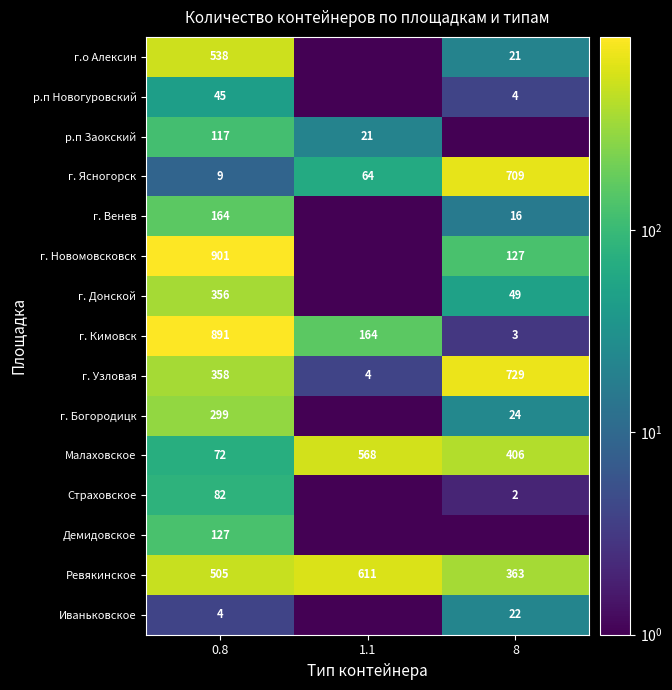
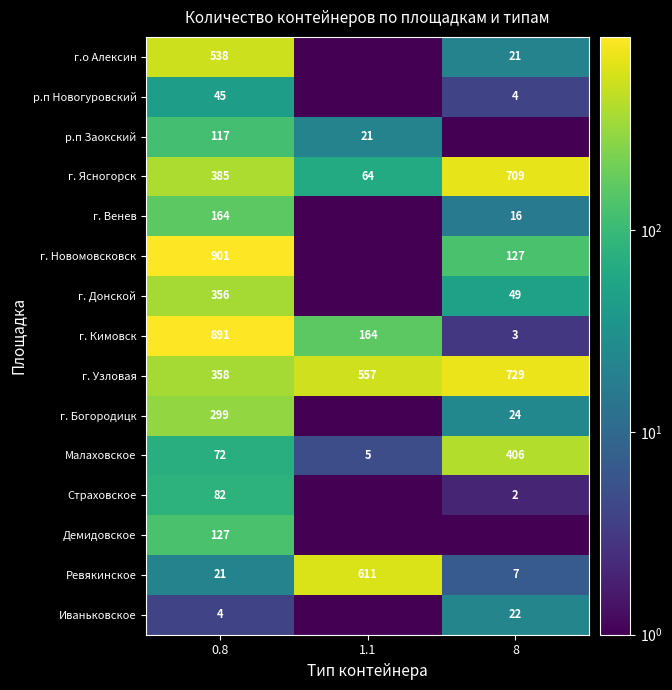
  {
    "г.о Алексин": {
      "0.8": 538,
      "8": 21
    },
    "р.п Новогуровский": {
      "0.8": 45,
      "8": 4
    },
    "р.п Заокский": {
      "0.8": 117,
      "1.1": 21
    },
    "г. Ясногорск": {
-     "0.8": 9,
+     "0.8": 385,
      "1.1": 64,
      "8": 709
    },
    "г. Венев": {
      "0.8": 164,
      "8": 16
    },
    "г. Новомовсковск": {
      "0.8": 901,
      "8": 127
    },
    "г. Донской": {
      "0.8": 356,
      "8": 49
    },
    "г. Кимовск": {
      "0.8": 891,
      "1.1": 164,
      "8": 3
    },
    "г. Узловая": {
      "0.8": 358,
-     "1.1": 4,
+     "1.1": 557,
      "8": 729
    },
    "г. Богородицк": {
      "0.8": 299,
      "8": 24
    },
    "Малаховское": {
      "0.8": 72,
-     "1.1": 568,
+     "1.1": 5,
      "8": 406
    },
    "Страховское": {
      "0.8": 82,
      "8": 2
    },
    "Демидовское": {
      "0.8": 127
    },
    "Ревякинское": {
-     "0.8": 505,
+     "0.8": 21,
      "1.1": 611,
-     "8": 363
+     "8": 7
    },
    "Иваньковское": {
      "0.8": 4,
      "8": 22
    }
  }
